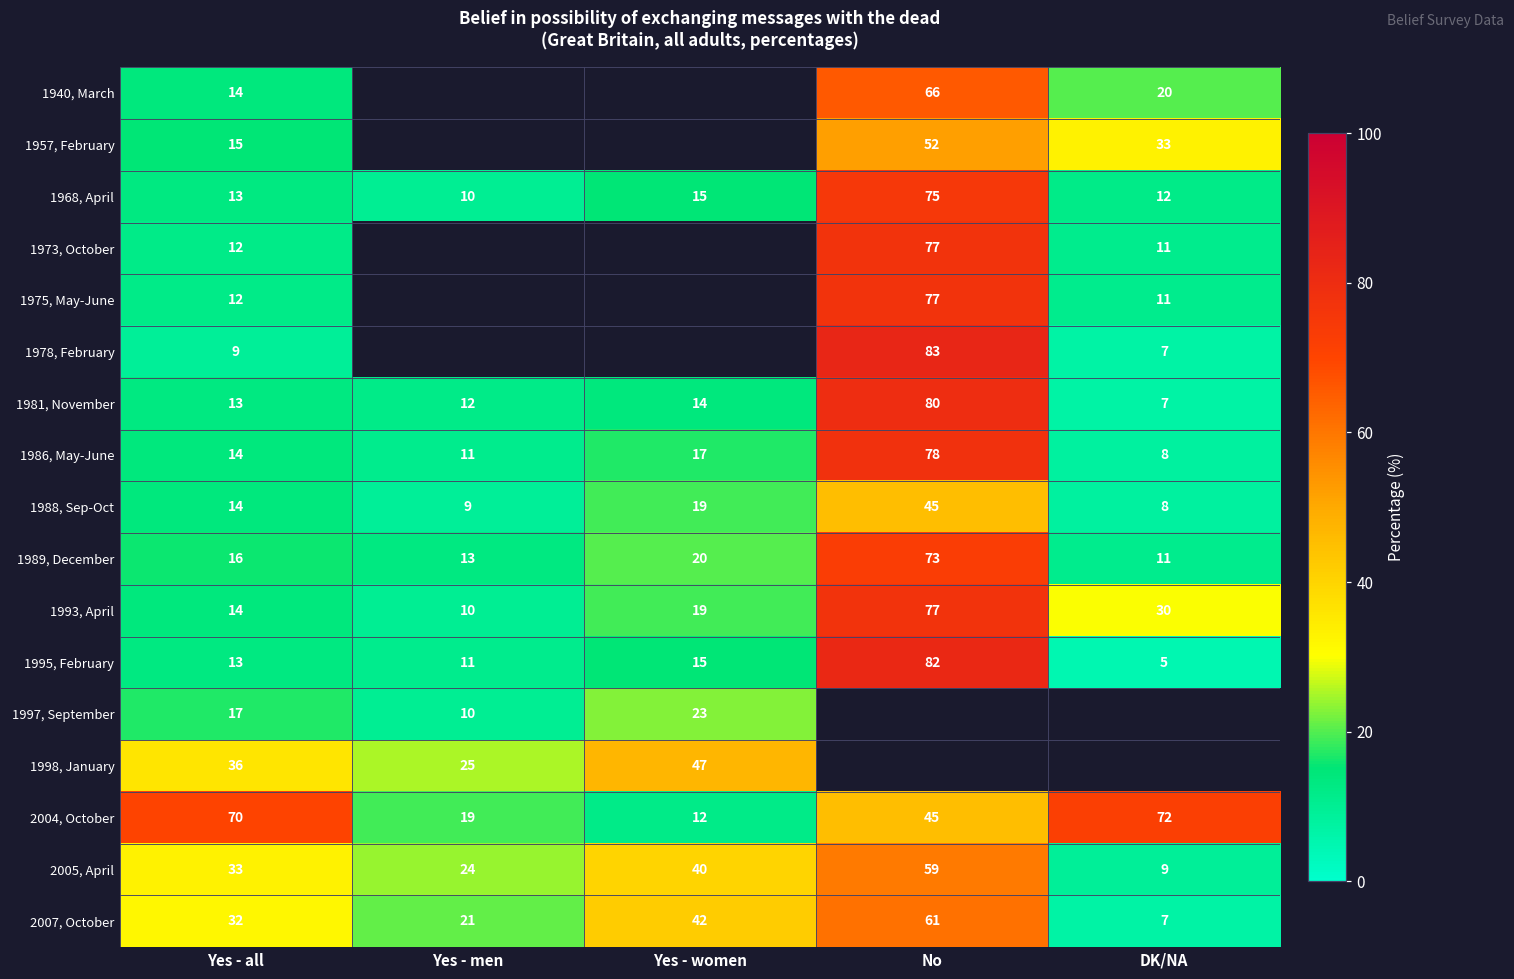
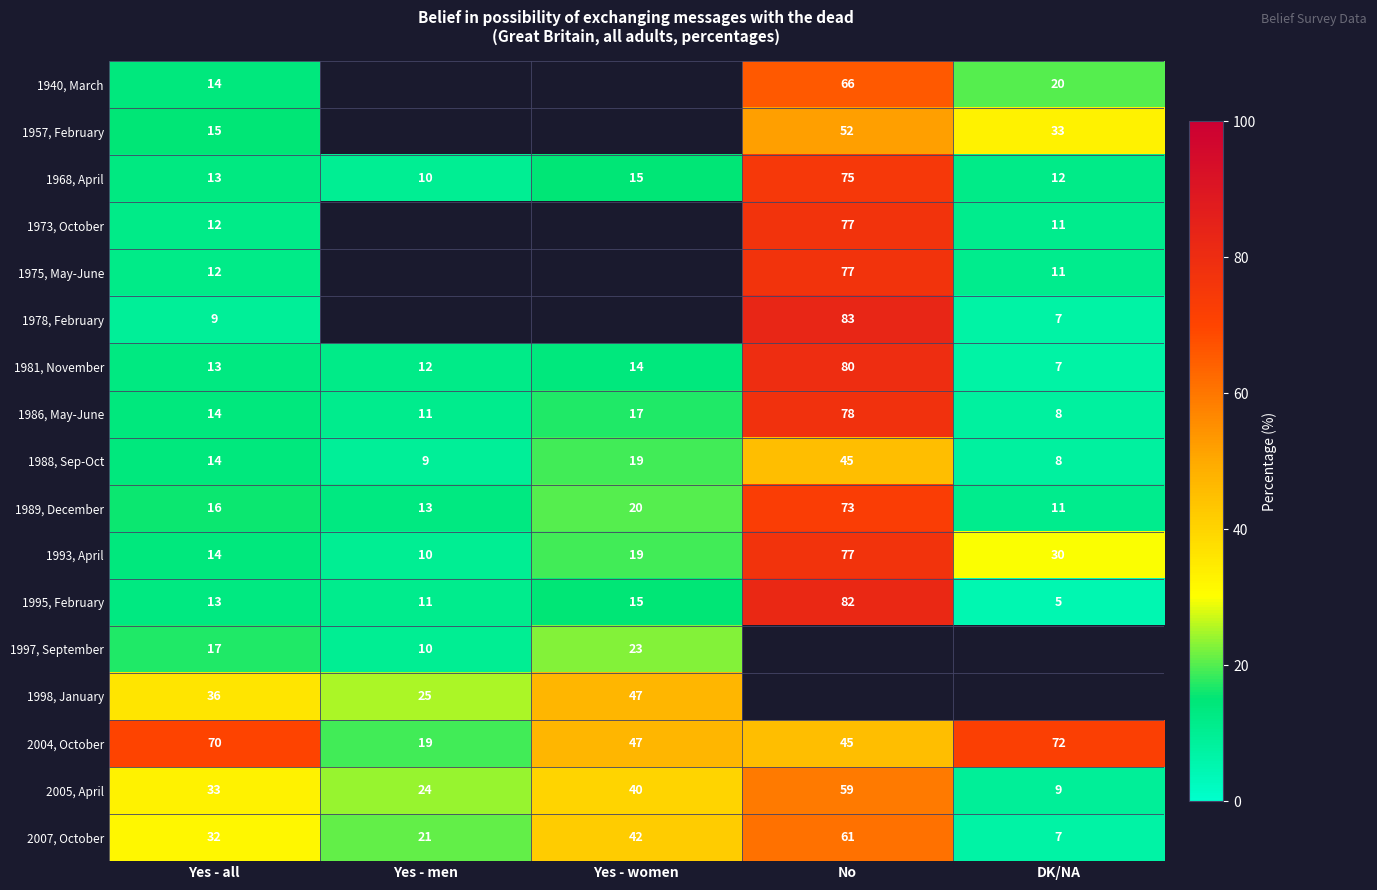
  {
    "1940, March": {
      "Yes - all": 14,
      "No": 66,
      "DK/NA": 20
    },
    "1957, February": {
      "Yes - all": 15,
      "No": 52,
      "DK/NA": 33
    },
    "1968, April": {
      "Yes - all": 13,
      "Yes - men": 10,
      "Yes - women": 15,
      "No": 75,
      "DK/NA": 12
    },
    "1973, October": {
      "Yes - all": 12,
      "No": 77,
      "DK/NA": 11
    },
    "1975, May-June": {
      "Yes - all": 12,
      "No": 77,
      "DK/NA": 11
    },
    "1978, February": {
      "Yes - all": 9,
      "No": 83,
      "DK/NA": 7
    },
    "1981, November": {
      "Yes - all": 13,
      "Yes - men": 12,
      "Yes - women": 14,
      "No": 80,
      "DK/NA": 7
    },
    "1986, May-June": {
      "Yes - all": 14,
      "Yes - men": 11,
      "Yes - women": 17,
      "No": 78,
      "DK/NA": 8
    },
    "1988, Sep-Oct": {
      "Yes - all": 14,
      "Yes - men": 9,
      "Yes - women": 19,
      "No": 45,
      "DK/NA": 8
    },
    "1989, December": {
      "Yes - all": 16,
      "Yes - men": 13,
      "Yes - women": 20,
      "No": 73,
      "DK/NA": 11
    },
    "1993, April": {
      "Yes - all": 14,
      "Yes - men": 10,
      "Yes - women": 19,
      "No": 77,
      "DK/NA": 30
    },
    "1995, February": {
      "Yes - all": 13,
      "Yes - men": 11,
      "Yes - women": 15,
      "No": 82,
      "DK/NA": 5
    },
    "1997, September": {
      "Yes - all": 17,
      "Yes - men": 10,
      "Yes - women": 23
    },
    "1998, January": {
      "Yes - all": 36,
      "Yes - men": 25,
      "Yes - women": 47
    },
    "2004, October": {
      "Yes - all": 70,
      "Yes - men": 19,
-     "Yes - women": 12,
+     "Yes - women": 47,
      "No": 45,
      "DK/NA": 72
    },
    "2005, April": {
      "Yes - all": 33,
      "Yes - men": 24,
      "Yes - women": 40,
      "No": 59,
      "DK/NA": 9
    },
    "2007, October": {
      "Yes - all": 32,
      "Yes - men": 21,
      "Yes - women": 42,
      "No": 61,
      "DK/NA": 7
    }
  }
